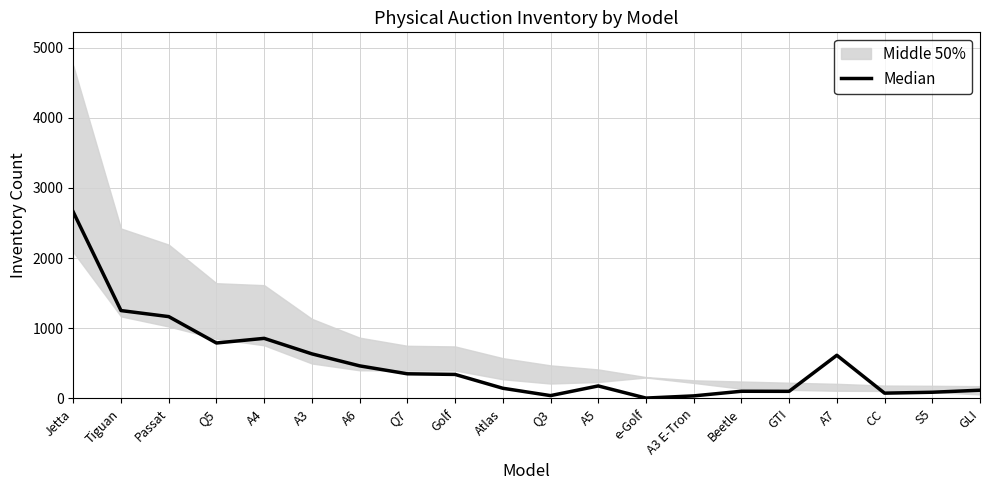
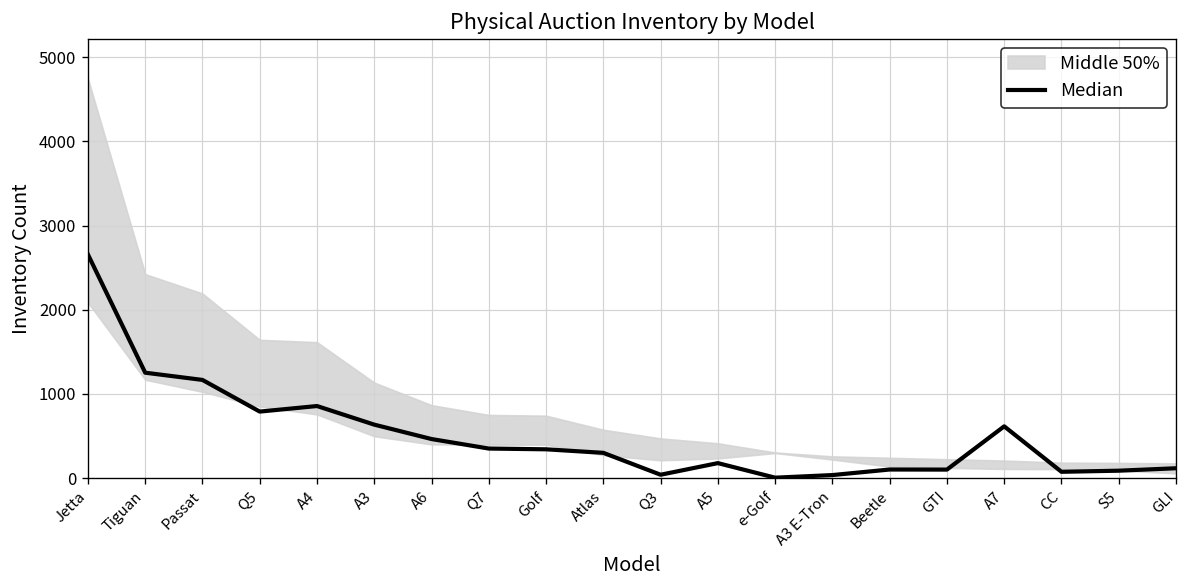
  {
    "Median": {
      "Jetta": 2700,
      "Tiguan": 1300,
      "Passat": 1200,
      "Q5": 800,
      "A4": 900,
      "A3": 600,
      "A6": 500,
      "Q7": 400,
      "Golf": 300,
-     "Atlas": 100,
+     "Atlas": 300,
      "Q3": 0,
      "A5": 200,
      "e-Golf": 0,
      "A3 E-Tron": 0,
      "Beetle": 100,
      "GTI": 100,
      "A7": 600,
      "CC": 100,
      "S5": 100,
      "GLI": 100
    }
  }
